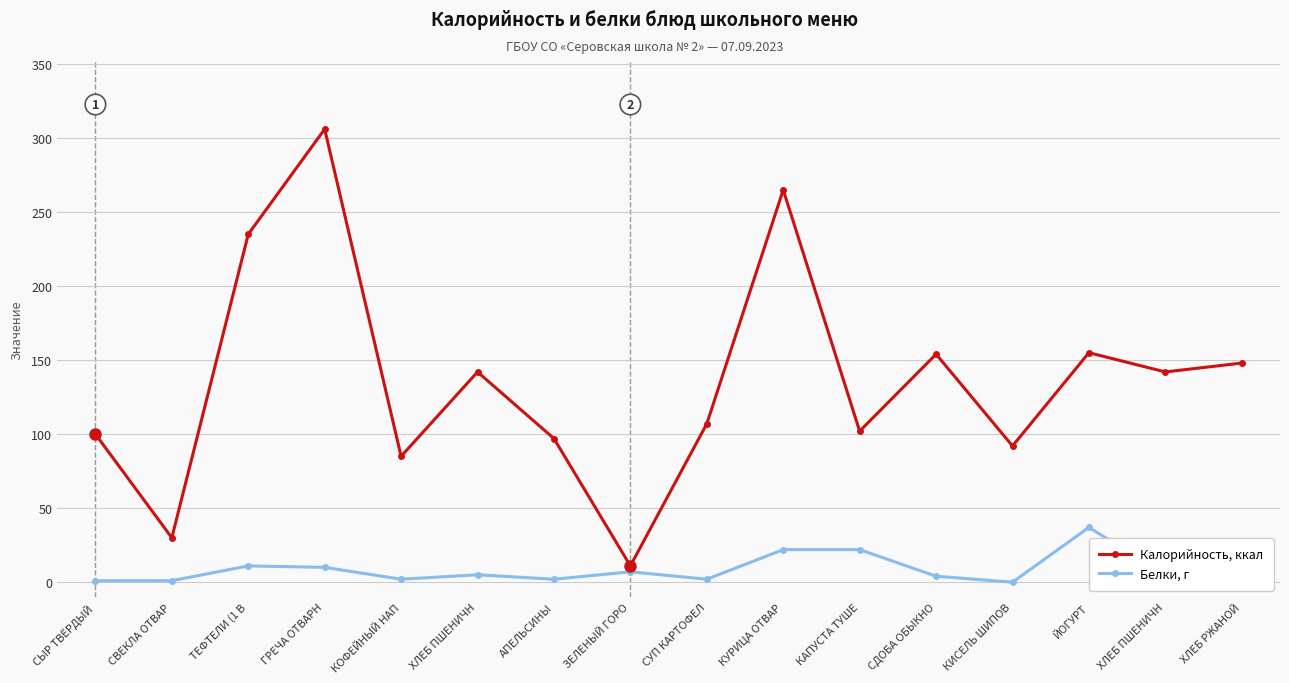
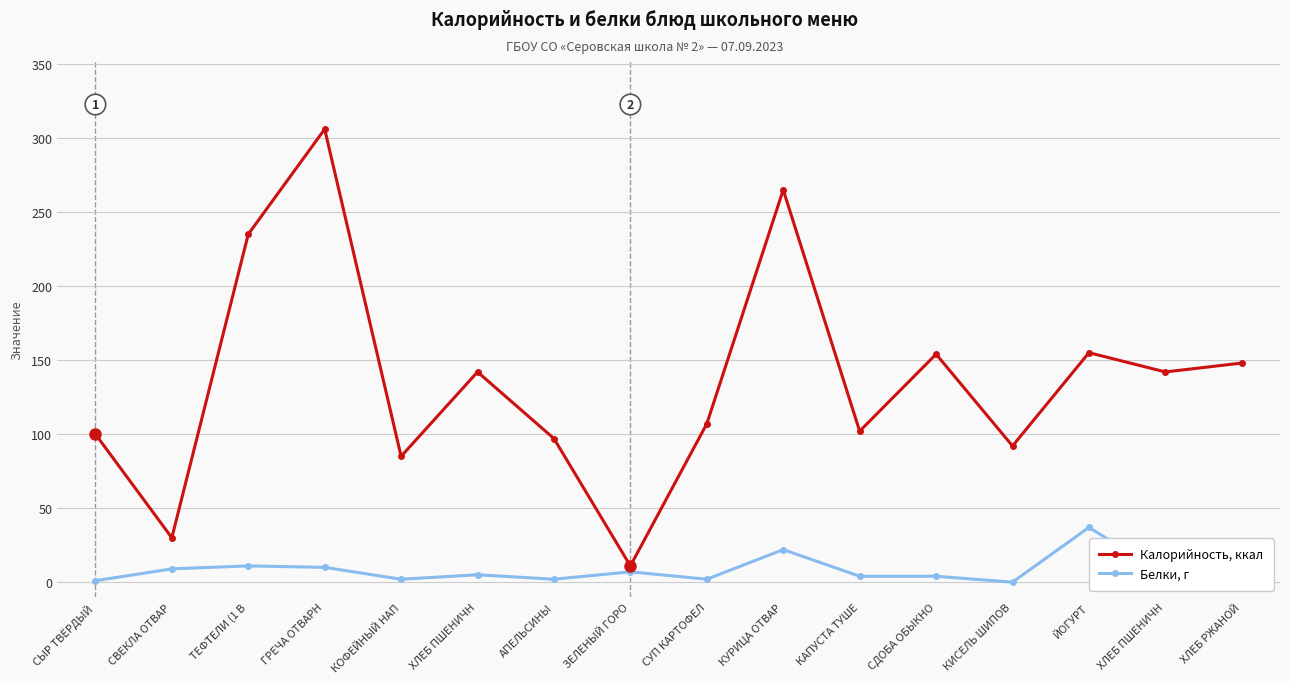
  {
    "Белки, г": {
      "СЫР ТВЁРДЫЙ": 1,
-     "СВЕКЛА ОТВАР": 1,
+     "СВЕКЛА ОТВАР": 9,
      "ТЕФТЕЛИ (1 В": 11,
      "ГРЕЧА ОТВАРН": 10,
      "КОФЕЙНЫЙ НАП": 2,
      "АПЕЛЬСИНЫ": 2,
      "ЗЕЛЕНЫЙ ГОРО": 7,
      "СУП КАРТОФЕЛ": 2,
      "КУРИЦА ОТВАР": 22,
-     "КАПУСТА ТУШЕ": 22,
+     "КАПУСТА ТУШЕ": 4,
      "СДОБА ОБЫКНО": 4,
      "КИСЕЛЬ ШИПОВ": 0,
      "ЙОГУРТ": 37
    }
  }
